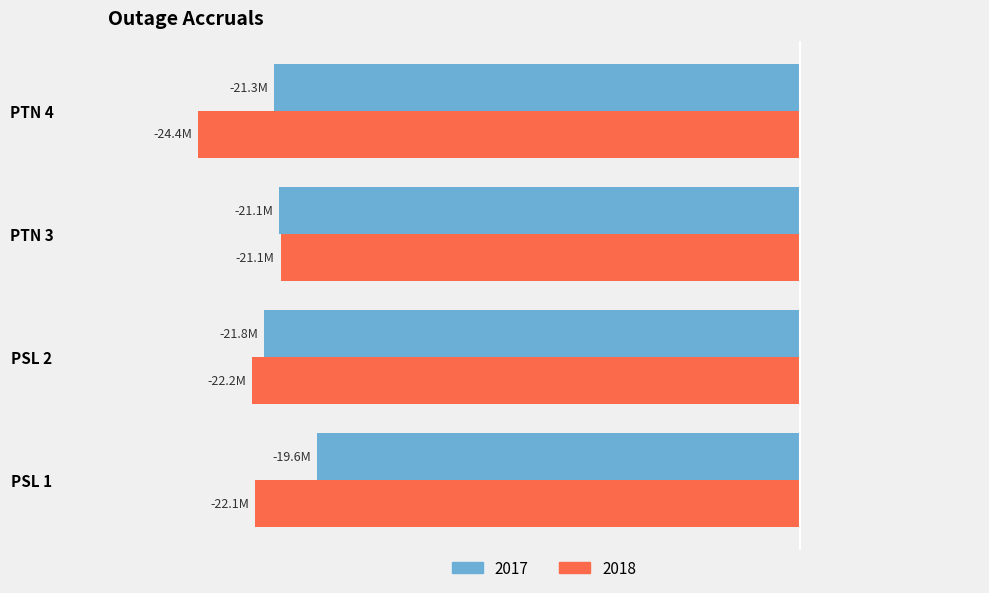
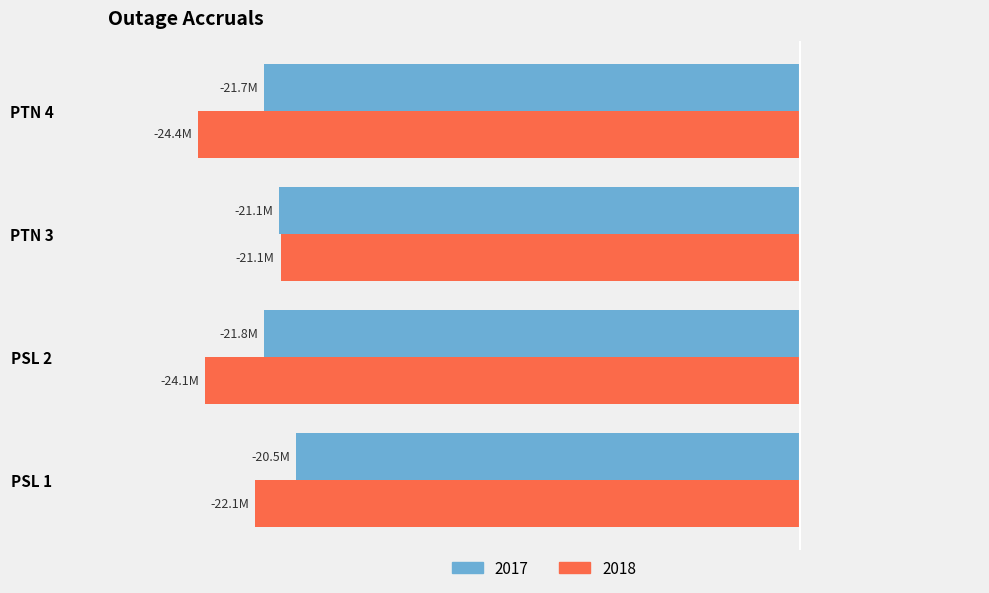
  {
    "2017": {
-     "PTN 4": "-21.3M",
+     "PTN 4": "-21.7M",
      "PTN 3": "-21.1M",
      "PSL 2": "-21.8M",
-     "PSL 1": "-19.6M"
+     "PSL 1": "-20.5M"
    },
    "2018": {
      "PTN 4": "-24.4M",
      "PTN 3": "-21.1M",
-     "PSL 2": "-22.2M",
+     "PSL 2": "-24.1M",
      "PSL 1": "-22.1M"
    }
  }
